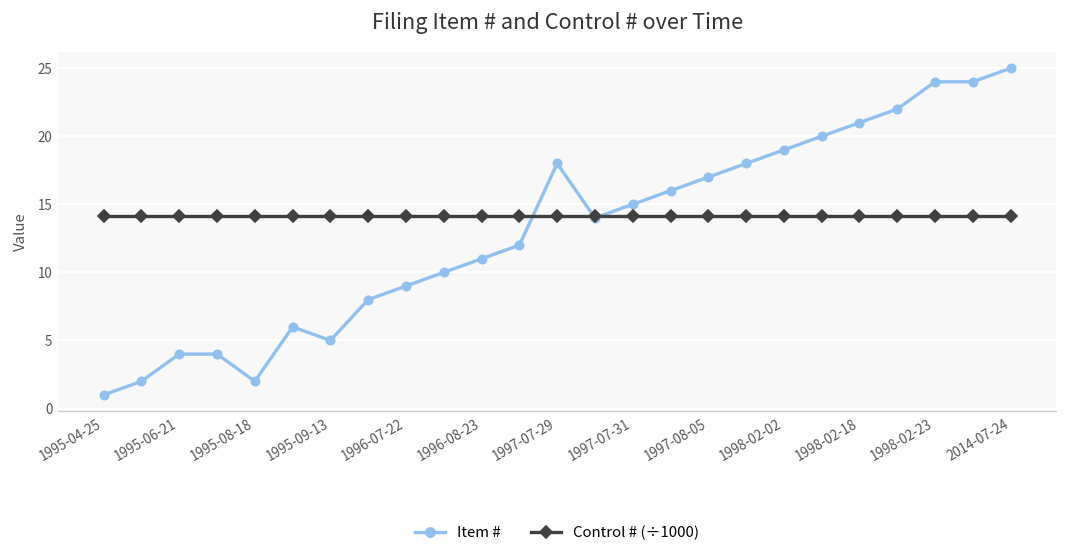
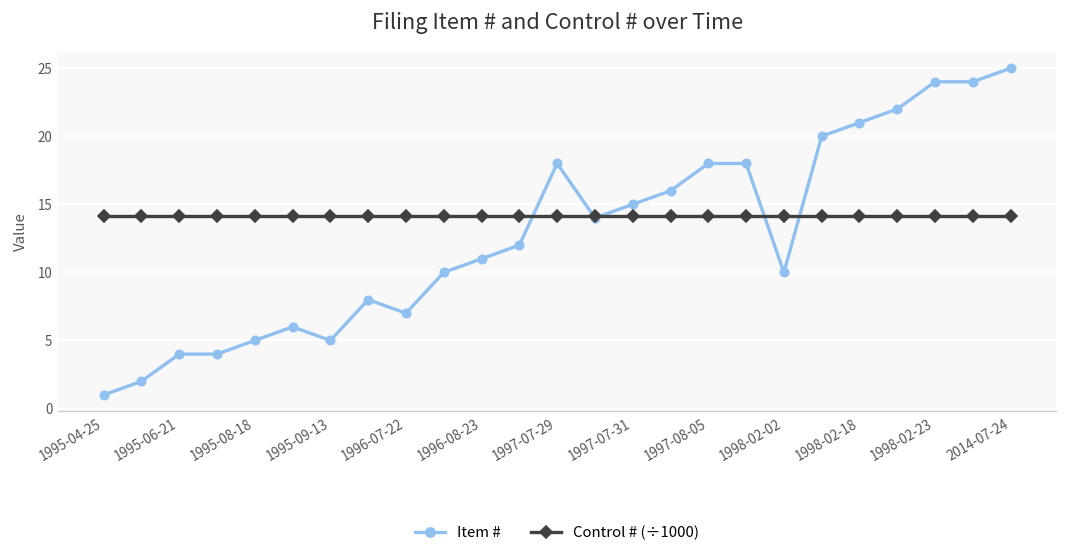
  {
    "Item #": {
      "1995-04-25": 1,
      "1995-06-21": 4,
-     "1995-08-18": 2,
+     "1995-08-18": 5,
      "1995-09-13": 5,
-     "1996-07-22": 9,
+     "1996-07-22": 7,
      "1996-08-23": 11,
      "1997-07-29": 18,
      "1997-07-31": 15,
-     "1997-08-05": 17,
-     "1998-02-02": 19,
+     "1997-08-05": 18,
+     "1998-02-02": 10,
      "1998-02-23": 24,
      "2014-07-24": 25
    },
    "Control # (÷1000)": {
      "1995-04-25": 14,
      "1995-06-21": 14,
      "1995-08-18": 14,
      "1995-09-13": 14,
      "1996-07-22": 14,
      "1996-08-23": 14,
      "1997-07-29": 14,
      "1997-07-31": 14,
      "1997-08-05": 14,
      "1998-02-02": 14,
      "1998-02-23": 14,
      "2014-07-24": 14
    }
  }
